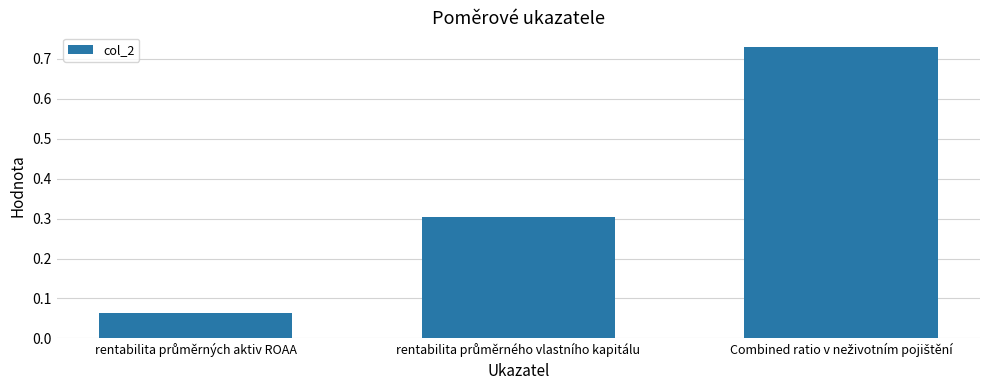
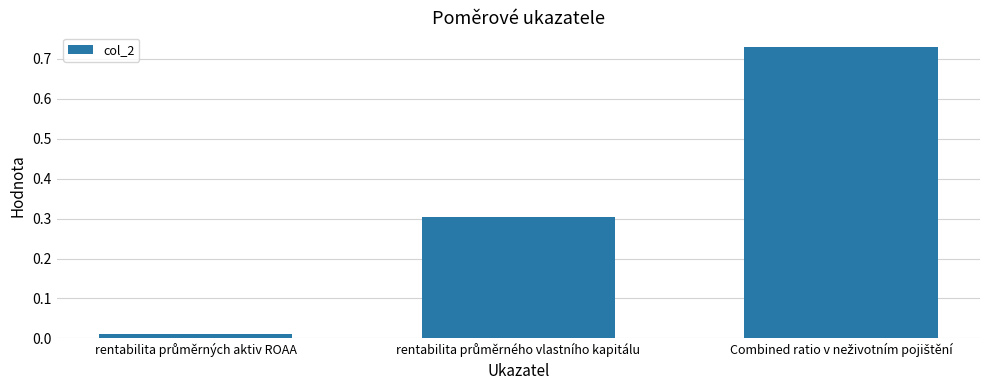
  {
-   "rentabilita průměrných aktiv ROAA": 0.06,
+   "rentabilita průměrných aktiv ROAA": 0.01,
    "rentabilita průměrného vlastního kapitálu": 0.30,
    "Combined ratio v neživotním pojištění": 0.73
  }
